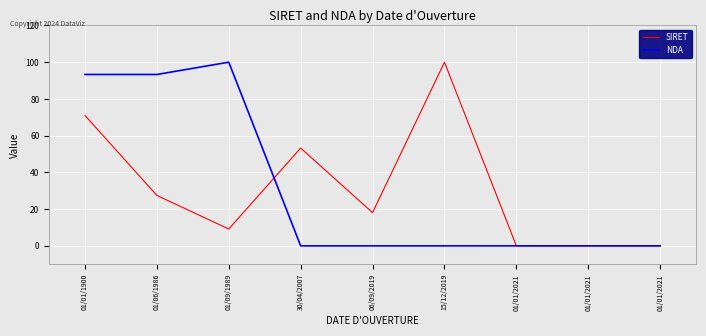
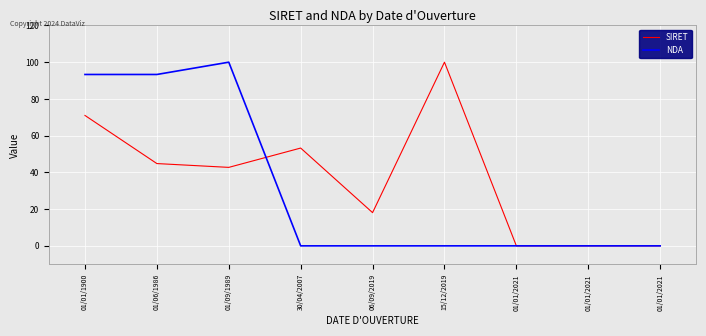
  {
    "SIRET": {
      "01/01/1900": 71,
-     "01/06/1986": 27,
-     "01/09/1989": 9,
+     "01/06/1986": 45,
+     "01/09/1989": 43,
      "30/04/2007": 53,
      "06/09/2019": 18,
      "15/12/2019": 100
    },
    "NDA": {
      "01/01/1900": 93,
      "01/06/1986": 93,
      "01/09/1989": 100,
      "30/04/2007": 0,
      "06/09/2019": 0,
      "15/12/2019": 0
    }
  }
